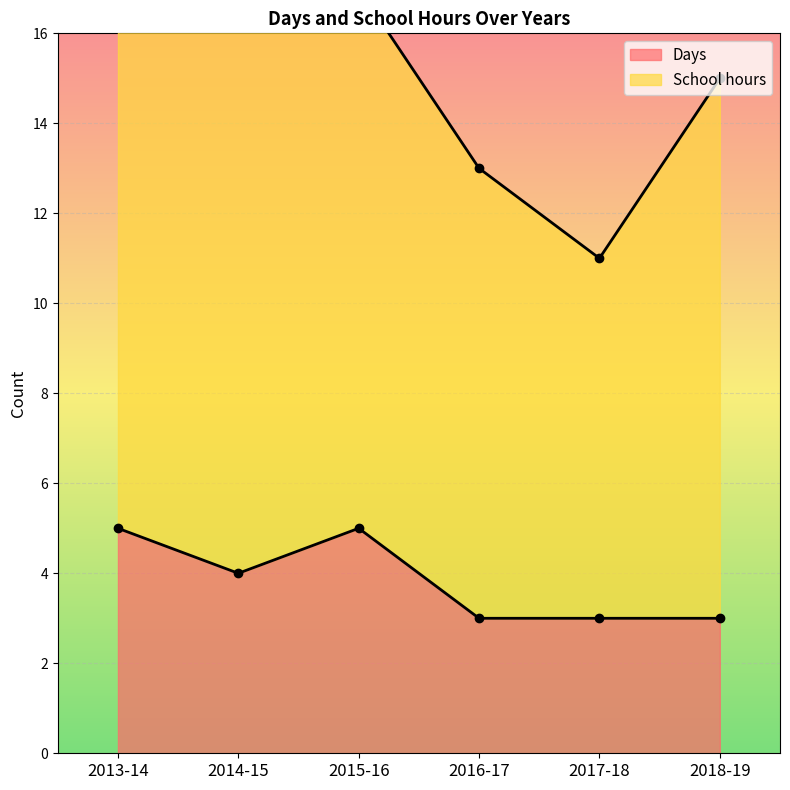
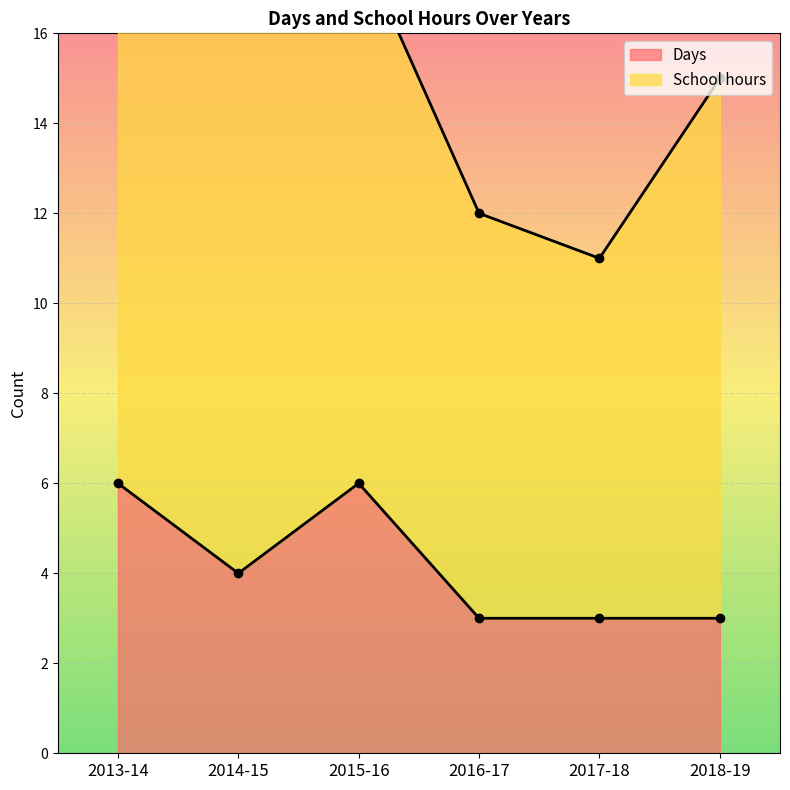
  {
    "Days": {
-     "2013-14": 5,
+     "2013-14": 6,
      "2014-15": 4,
-     "2015-16": 5,
+     "2015-16": 6,
      "2016-17": 3,
      "2017-18": 3,
      "2018-19": 3
    },
    "School hours": {
-     "2016-17": 10,
+     "2016-17": 9,
      "2017-18": 8
    }
  }
